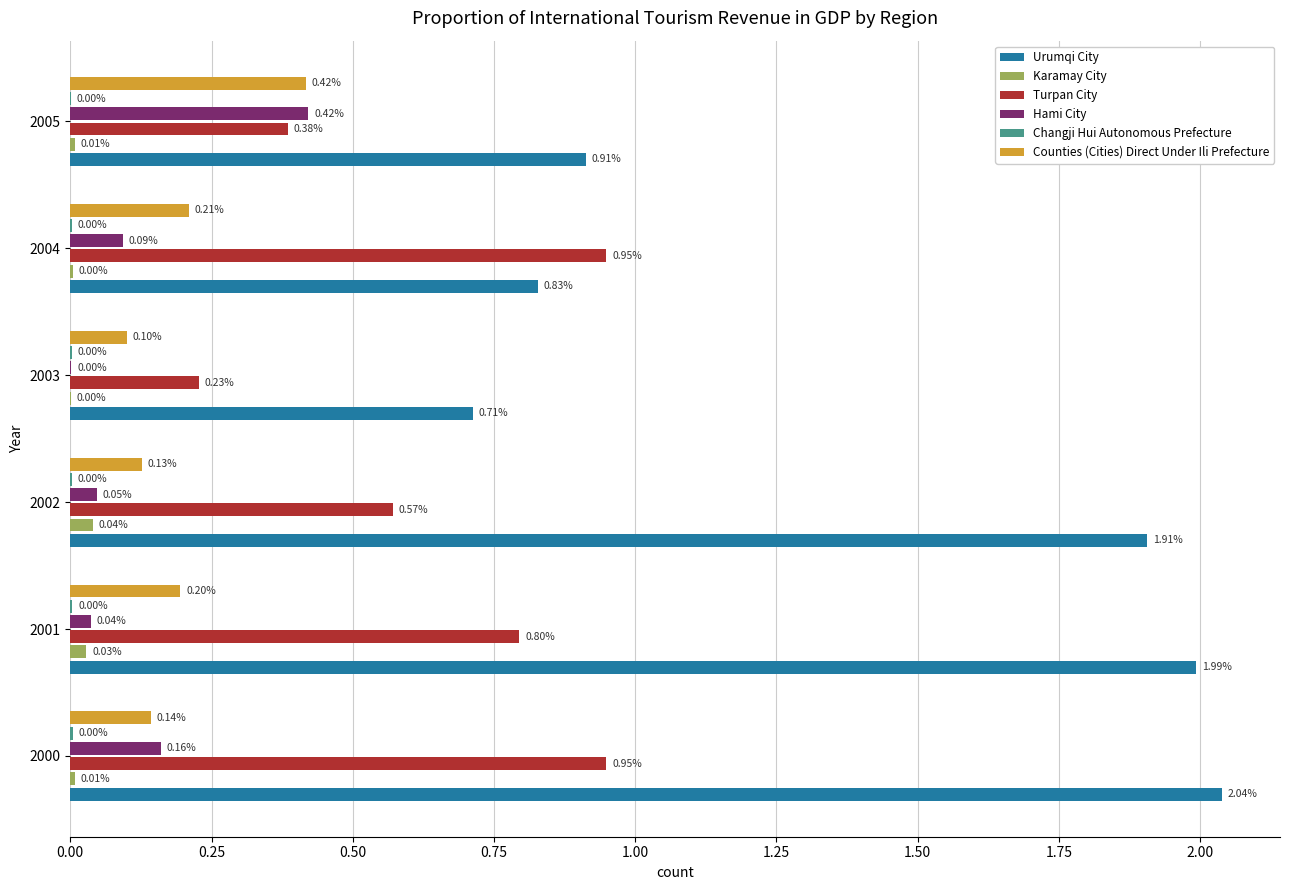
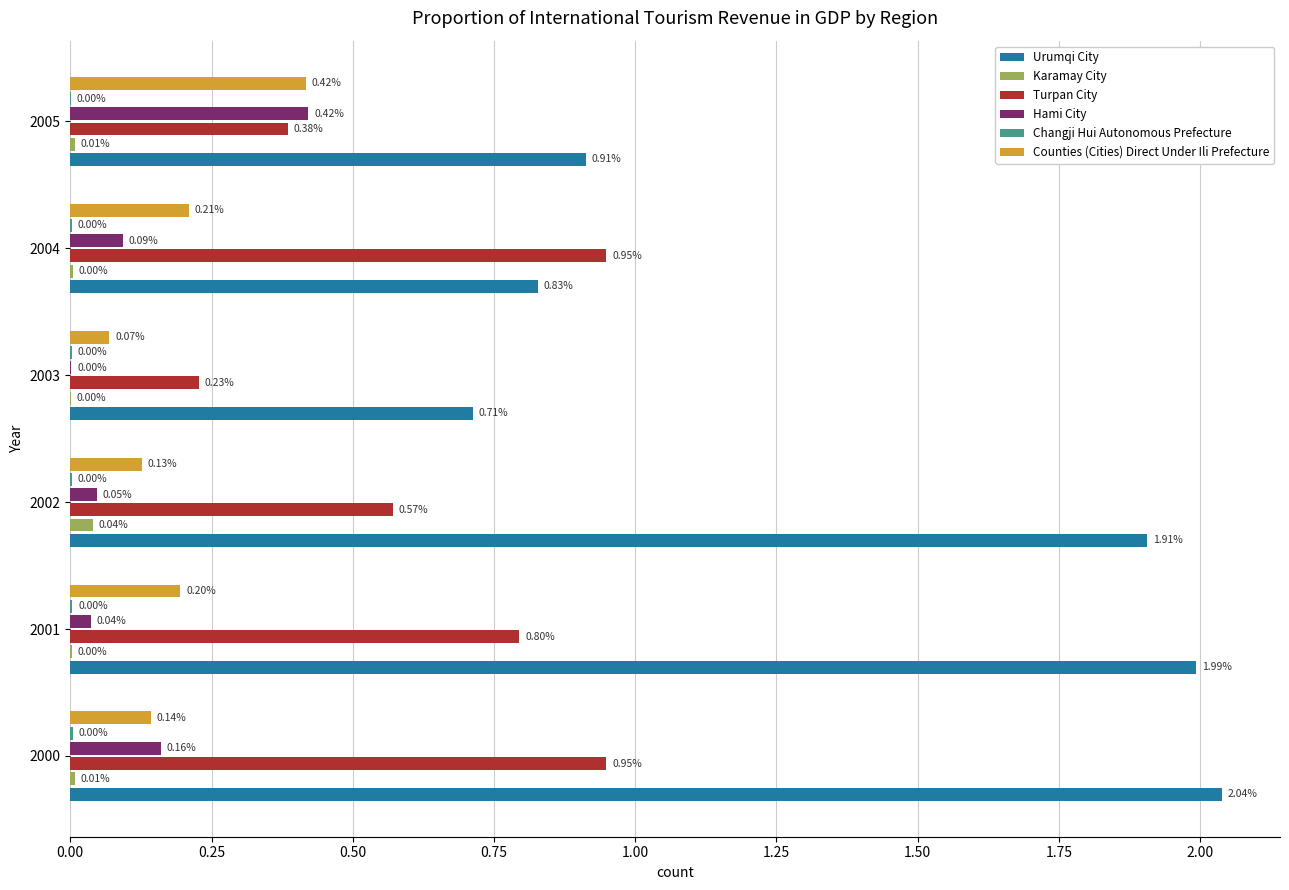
  {
    "Karamay City": {
      "2005": "0.01%",
      "2004": "0.00%",
      "2003": "0.00%",
      "2002": "0.04%",
-     "2001": "0.03%",
+     "2001": "0.00%",
      "2000": "0.01%"
    },
    "Turpan City": {
      "2005": "0.38%",
      "2004": "0.95%",
      "2003": "0.23%",
      "2002": "0.57%",
      "2001": "0.80%",
      "2000": "0.95%"
    },
    "Hami City": {
      "2005": "0.42%",
      "2004": "0.09%",
      "2003": "0.00%",
      "2002": "0.05%",
      "2001": "0.04%",
      "2000": "0.16%"
    },
    "Counties (Cities) Direct Under Ili Prefecture": {
      "2005": "0.42%",
      "2004": "0.21%",
-     "2003": "0.10%",
+     "2003": "0.07%",
      "2002": "0.13%",
      "2001": "0.20%",
      "2000": "0.14%"
    }
  }
